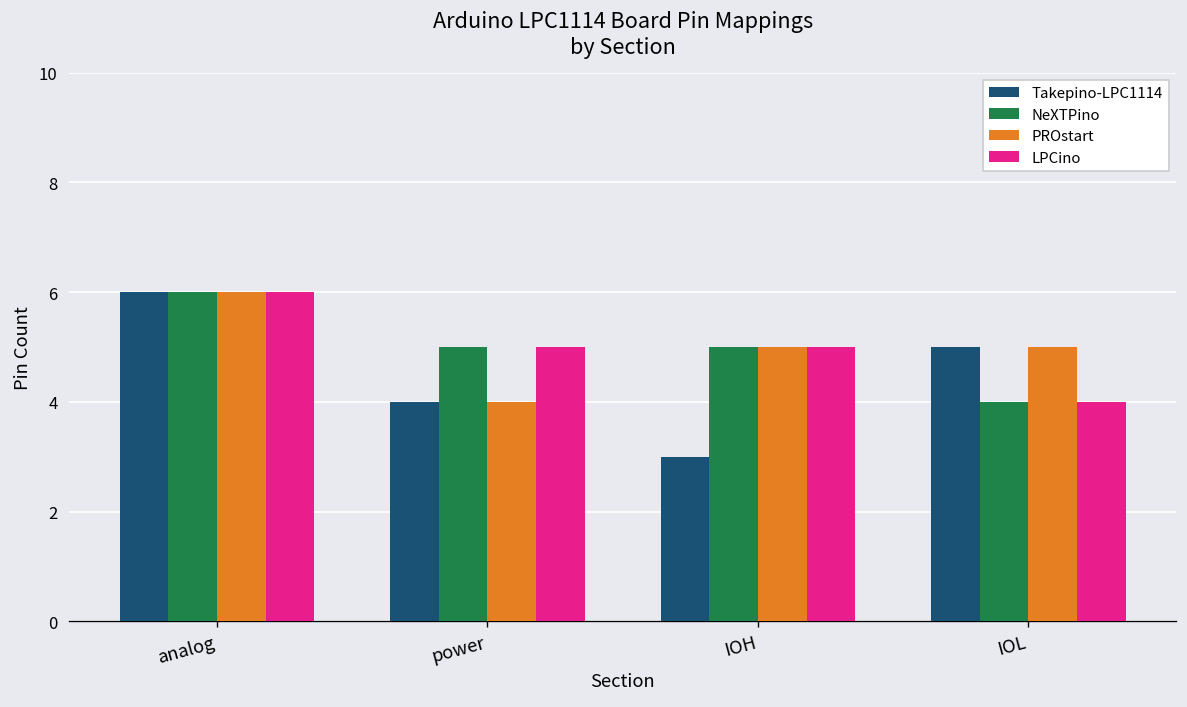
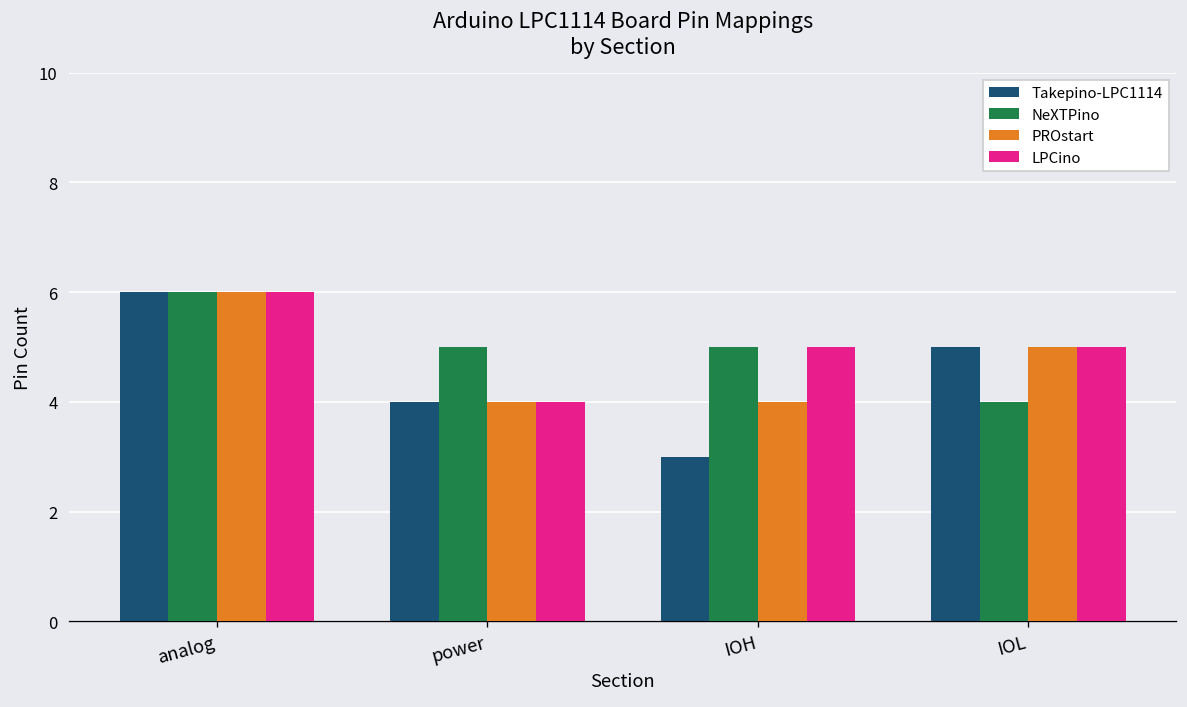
  {
    "Takepino-LPC1114": {
      "analog": 6,
      "power": 4,
      "IOH": 3,
      "IOL": 5
    },
    "NeXTPino": {
      "analog": 6,
      "power": 5,
      "IOH": 5,
      "IOL": 4
    },
    "PROstart": {
      "analog": 6,
      "power": 4,
-     "IOH": 5,
+     "IOH": 4,
      "IOL": 5
    },
    "LPCino": {
      "analog": 6,
-     "power": 5,
+     "power": 4,
      "IOH": 5,
-     "IOL": 4
+     "IOL": 5
    }
  }
